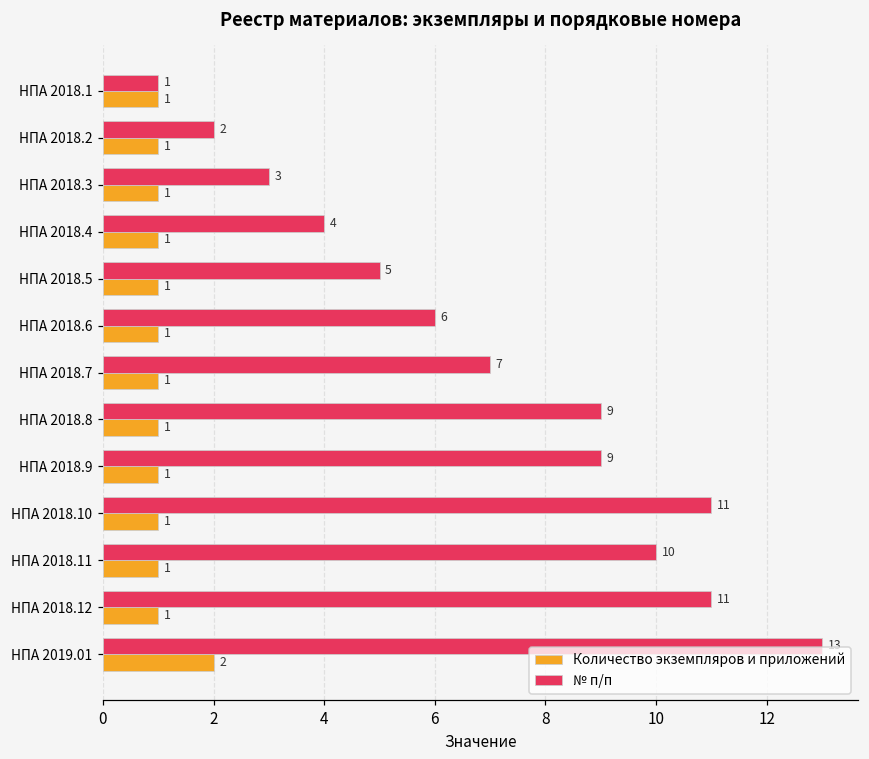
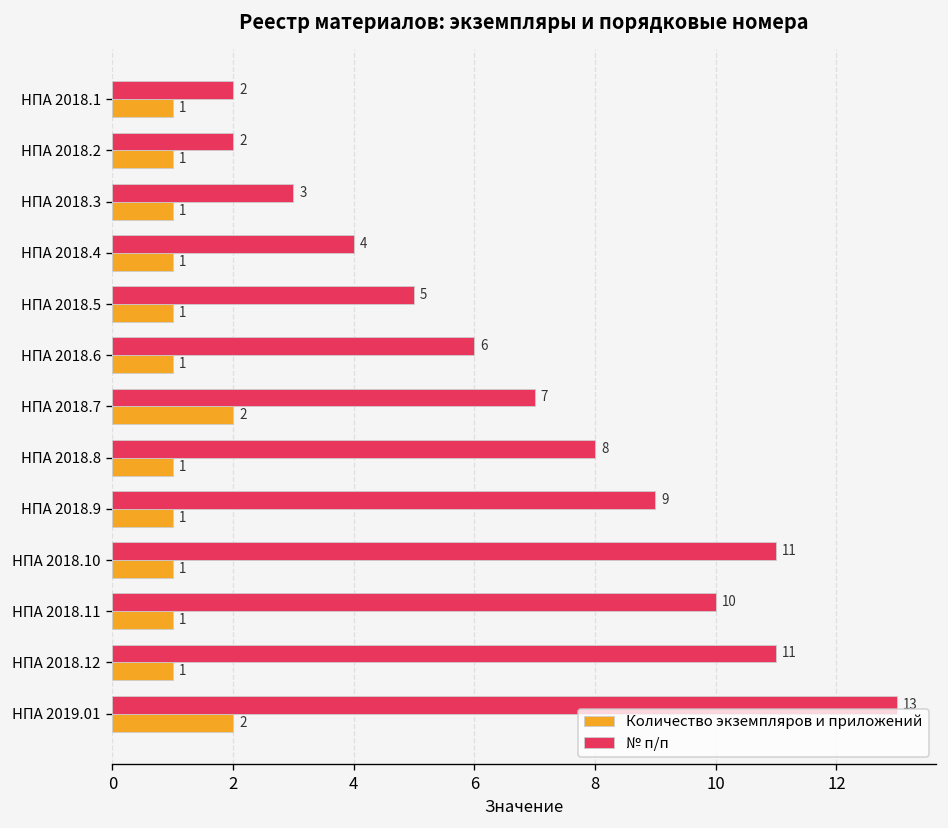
  {
    "Количество экземпляров и приложений": {
      "НПА 2018.1": 1,
      "НПА 2018.2": 1,
      "НПА 2018.3": 1,
      "НПА 2018.4": 1,
      "НПА 2018.5": 1,
      "НПА 2018.6": 1,
-     "НПА 2018.7": 1,
+     "НПА 2018.7": 2,
      "НПА 2018.8": 1,
      "НПА 2018.9": 1,
      "НПА 2018.10": 1,
      "НПА 2018.11": 1,
      "НПА 2018.12": 1,
      "НПА 2019.01": 2
    },
    "№ п/п": {
-     "НПА 2018.1": 1,
+     "НПА 2018.1": 2,
      "НПА 2018.2": 2,
      "НПА 2018.3": 3,
      "НПА 2018.4": 4,
      "НПА 2018.5": 5,
      "НПА 2018.6": 6,
      "НПА 2018.7": 7,
-     "НПА 2018.8": 9,
+     "НПА 2018.8": 8,
      "НПА 2018.9": 9,
      "НПА 2018.10": 11,
      "НПА 2018.11": 10,
      "НПА 2018.12": 11
    }
  }
